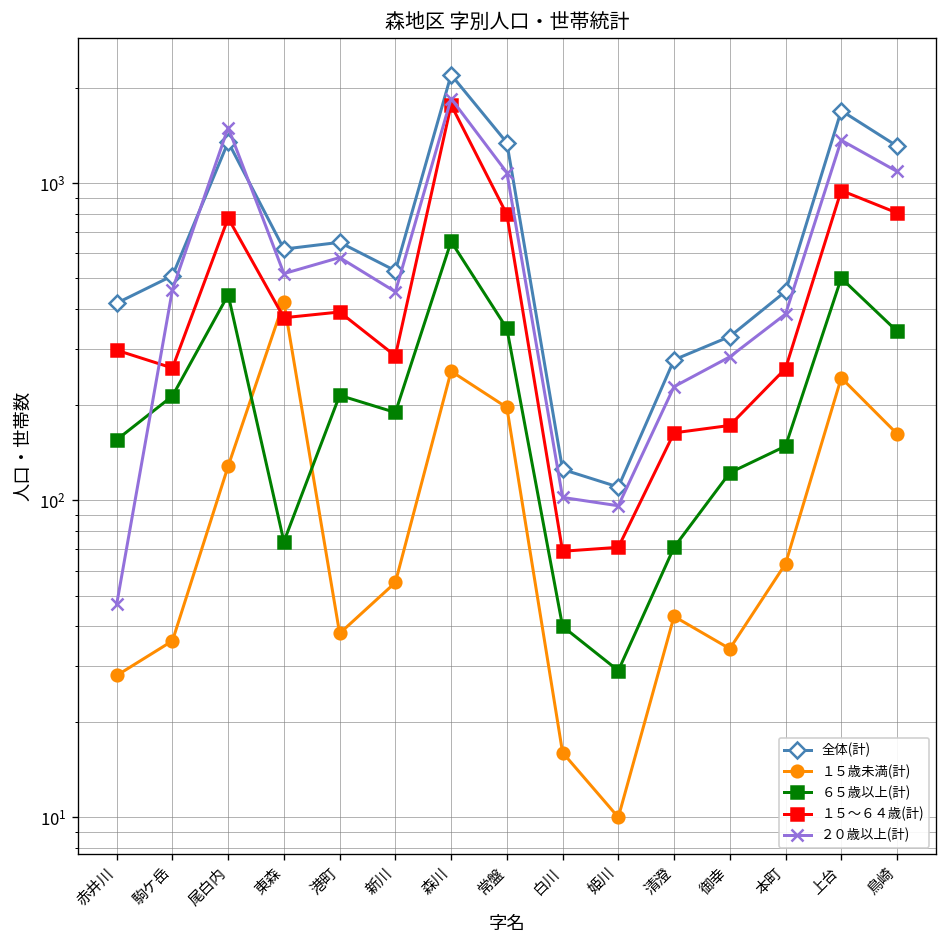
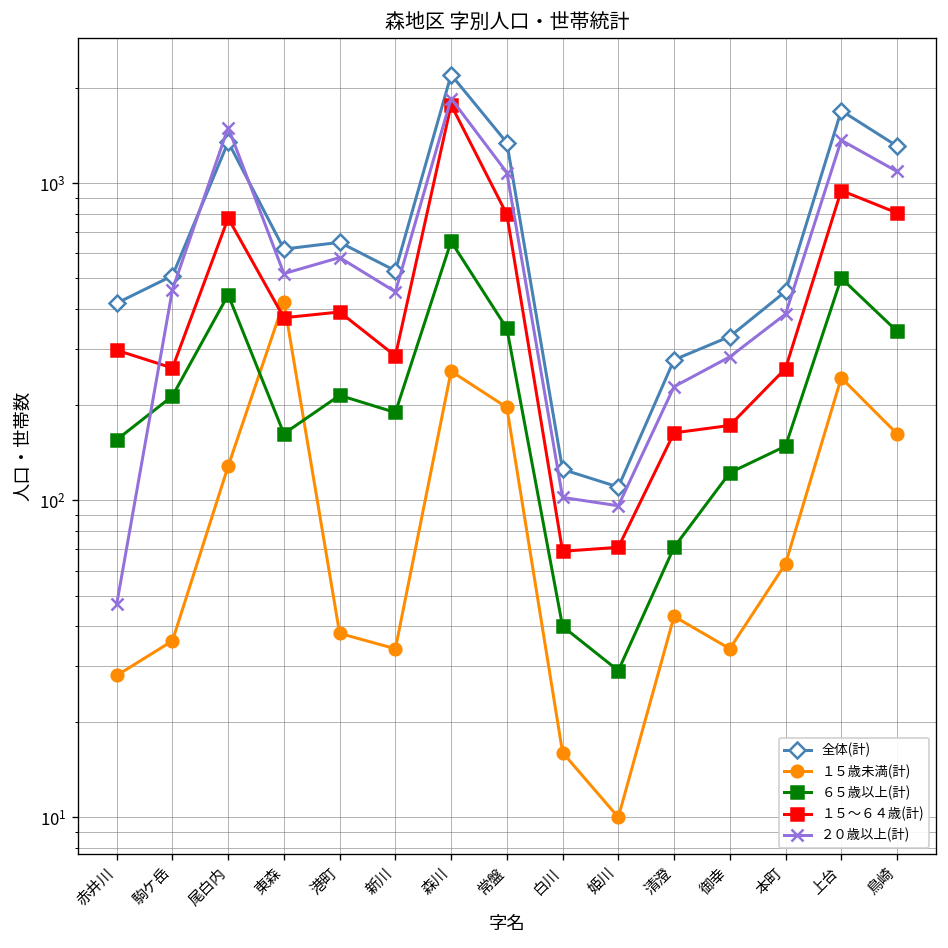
  {
    "全体(計)": {
      "赤井川": 420,
      "駒ケ岳": 510,
      "尾白内": 1300,
      "東森": 620,
      "港町": 650,
      "新川": 530,
      "森川": 2200,
      "常盤": 1300,
      "白川": 130,
      "姫川": 110,
      "清澄": 280,
      "御幸": 330,
      "本町": 460,
      "上台": 1700,
      "鳥崎": 1300
    },
    "１５歳未満(計)": {
      "赤井川": 28,
      "駒ケ岳": 36,
      "尾白内": 130,
      "東森": 420,
      "港町": 38,
-     "新川": 55,
+     "新川": 34,
      "森川": 260,
      "常盤": 200,
      "白川": 16,
      "姫川": 10,
      "清澄": 43,
      "御幸": 34,
      "本町": 63,
      "上台": 240,
      "鳥崎": 160
    },
    "６５歳以上(計)": {
      "赤井川": 160,
      "駒ケ岳": 210,
      "尾白内": 440,
-     "東森": 74,
+     "東森": 160,
      "港町": 210,
      "新川": 190,
      "森川": 650,
      "常盤": 350,
      "白川": 40,
      "姫川": 29,
      "清澄": 71,
      "御幸": 120,
      "本町": 150,
      "上台": 500,
      "鳥崎": 340
    },
    "１５～６４歳(計)": {
      "赤井川": 300,
      "駒ケ岳": 260,
      "尾白内": 780,
      "東森": 380,
      "港町": 390,
      "新川": 290,
      "森川": 1800,
      "常盤": 800,
      "白川": 69,
      "姫川": 71,
      "清澄": 160,
      "御幸": 170,
      "本町": 260,
      "上台": 950,
      "鳥崎": 810
    },
    "２０歳以上(計)": {
      "赤井川": 47,
      "駒ケ岳": 460,
      "尾白内": 1500,
      "東森": 520,
      "港町": 580,
      "新川": 450,
      "森川": 1800,
      "常盤": 1080,
      "白川": 102,
      "姫川": 96,
      "清澄": 230,
      "御幸": 280,
      "本町": 390,
      "上台": 1400,
      "鳥崎": 1090
    }
  }
